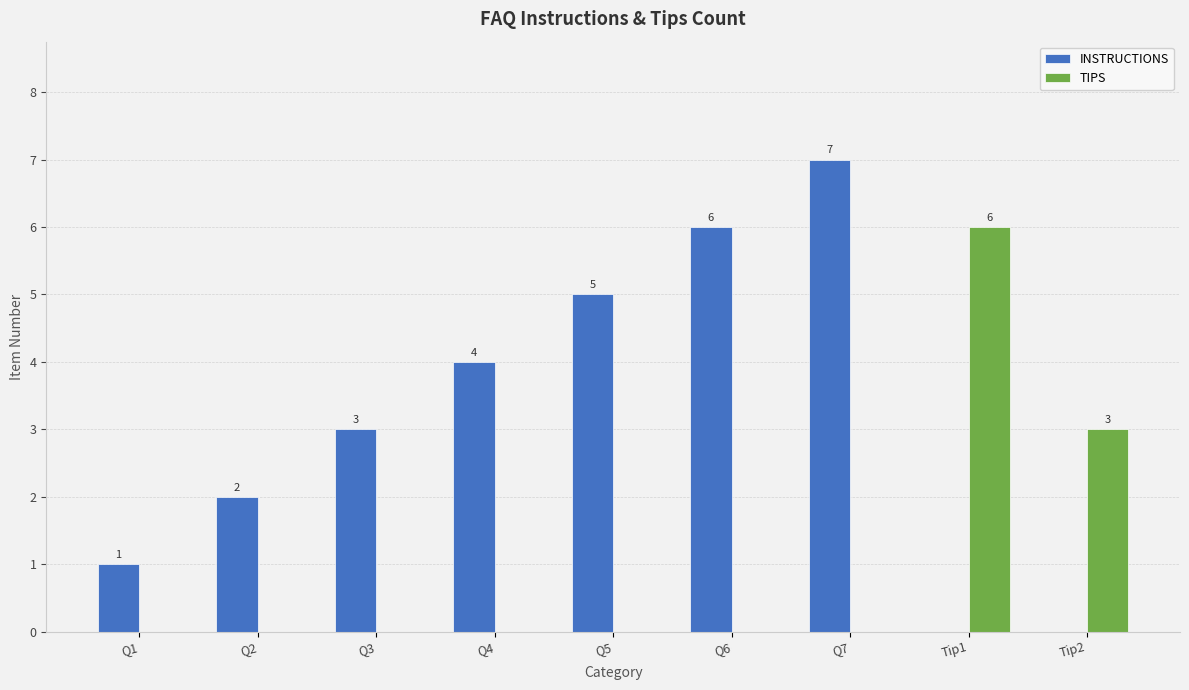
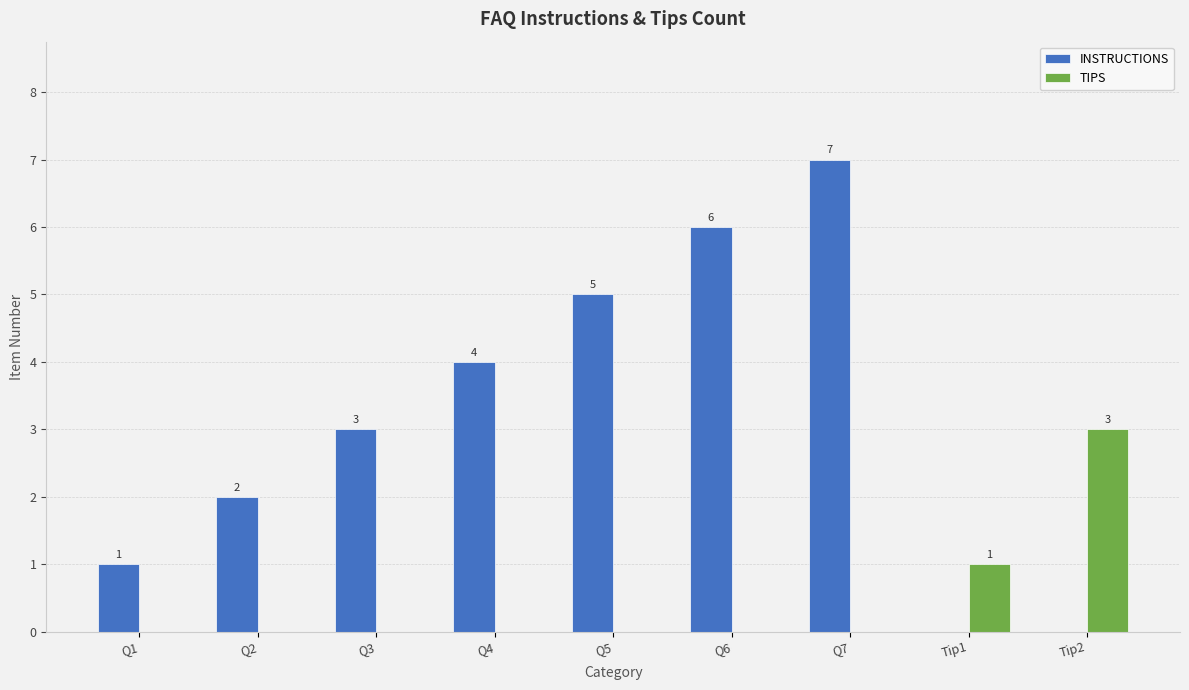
  {
    "INSTRUCTIONS": {
      "Q1": 1,
      "Q2": 2,
      "Q3": 3,
      "Q4": 4,
      "Q5": 5,
      "Q6": 6,
      "Q7": 7
    },
    "TIPS": {
-     "Tip1": 6,
+     "Tip1": 1,
      "Tip2": 3
    }
  }
